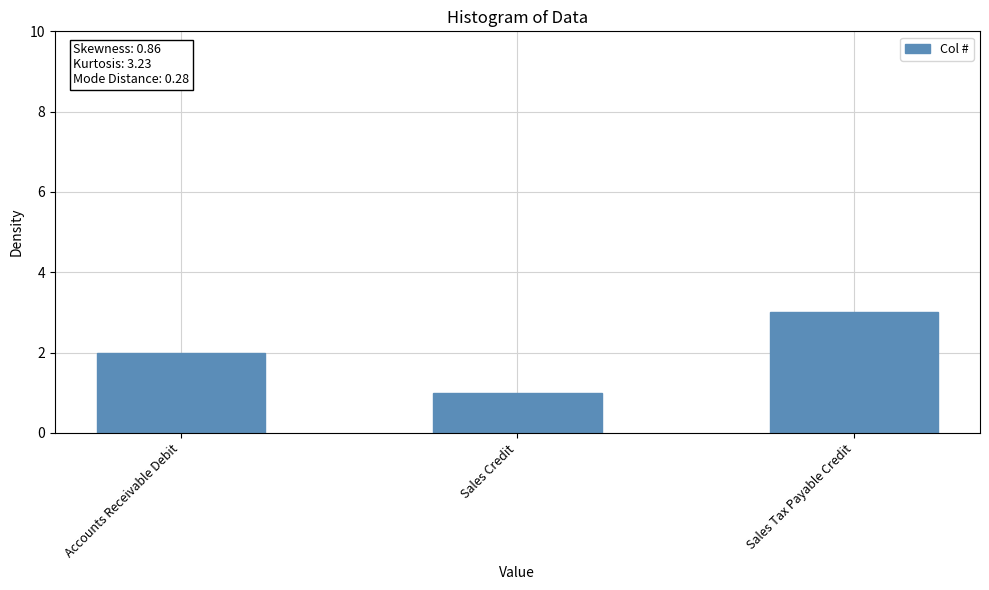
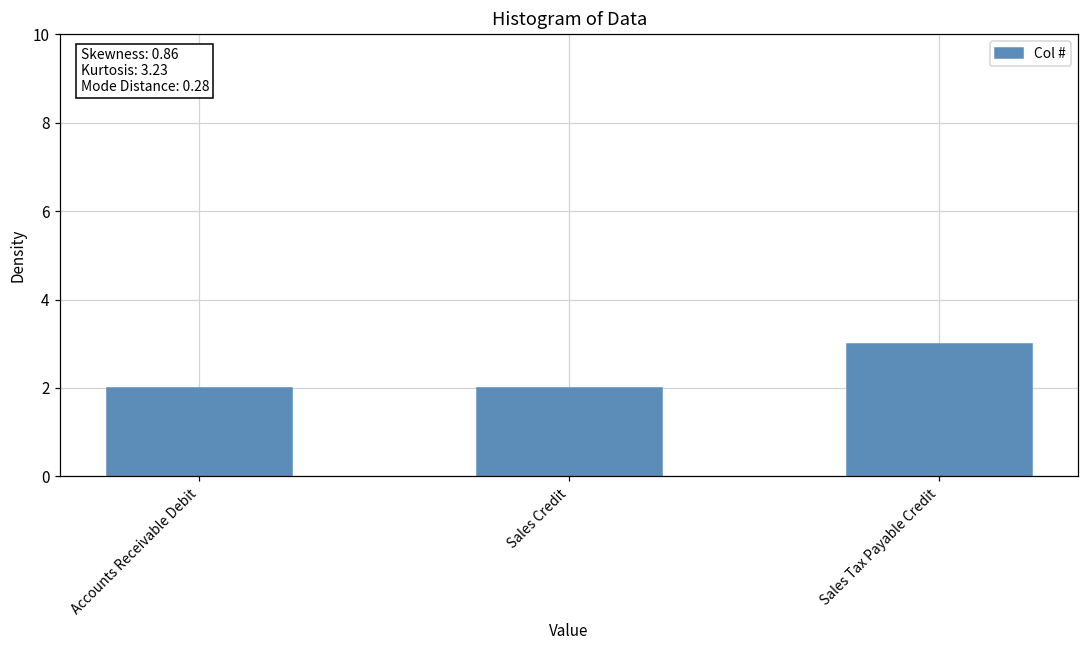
  {
    "Accounts Receivable Debit": 2,
-   "Sales Credit": 1,
+   "Sales Credit": 2,
    "Sales Tax Payable Credit": 3
  }
